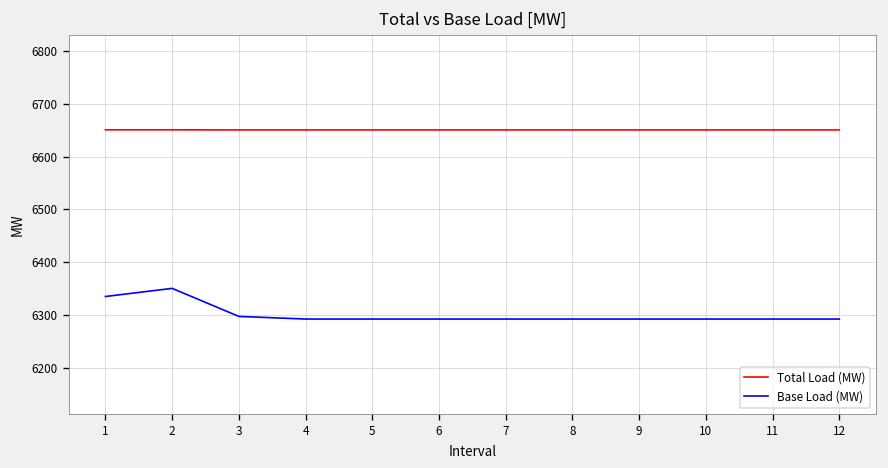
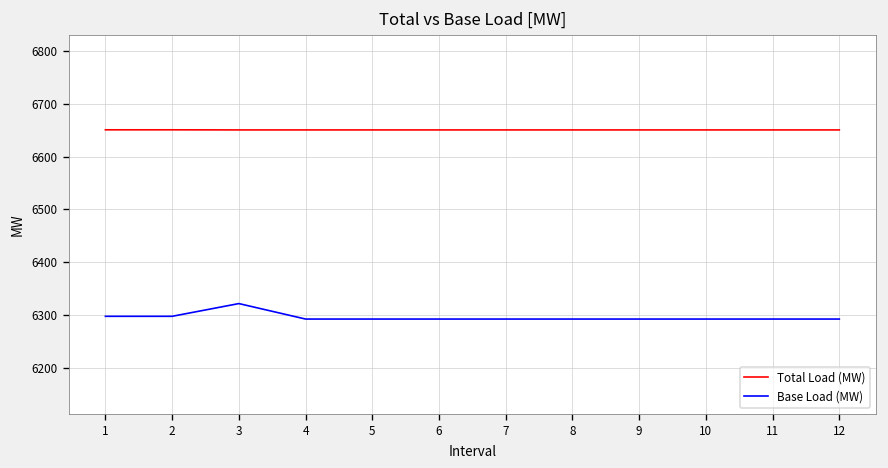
  {
    "Total Load (MW)": {
      "1": 6650,
      "2": 6650,
      "3": 6650,
      "4": 6650,
      "5": 6650,
      "6": 6650,
      "7": 6650,
      "8": 6650,
      "9": 6650,
      "10": 6650,
      "11": 6650,
      "12": 6650
    },
    "Base Load (MW)": {
-     "1": 6340,
-     "2": 6350,
-     "3": 6300,
+     "1": 6300,
+     "2": 6300,
+     "3": 6320,
      "4": 6290,
      "5": 6290,
      "6": 6290,
      "7": 6290,
      "8": 6290,
      "9": 6290,
      "10": 6290,
      "11": 6290,
      "12": 6290
    }
  }
